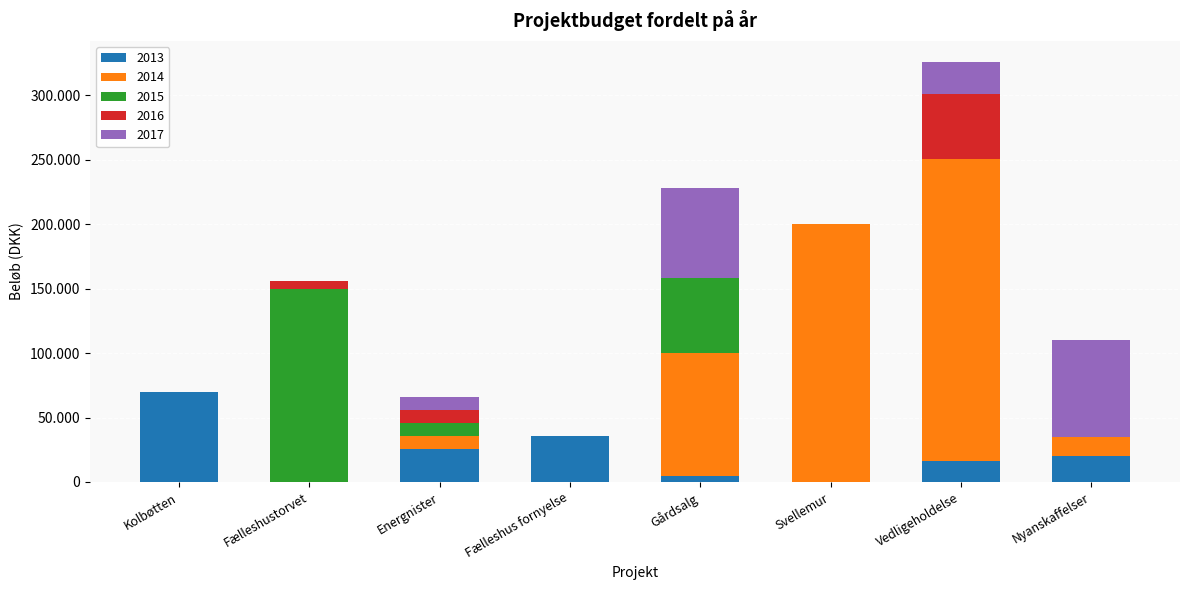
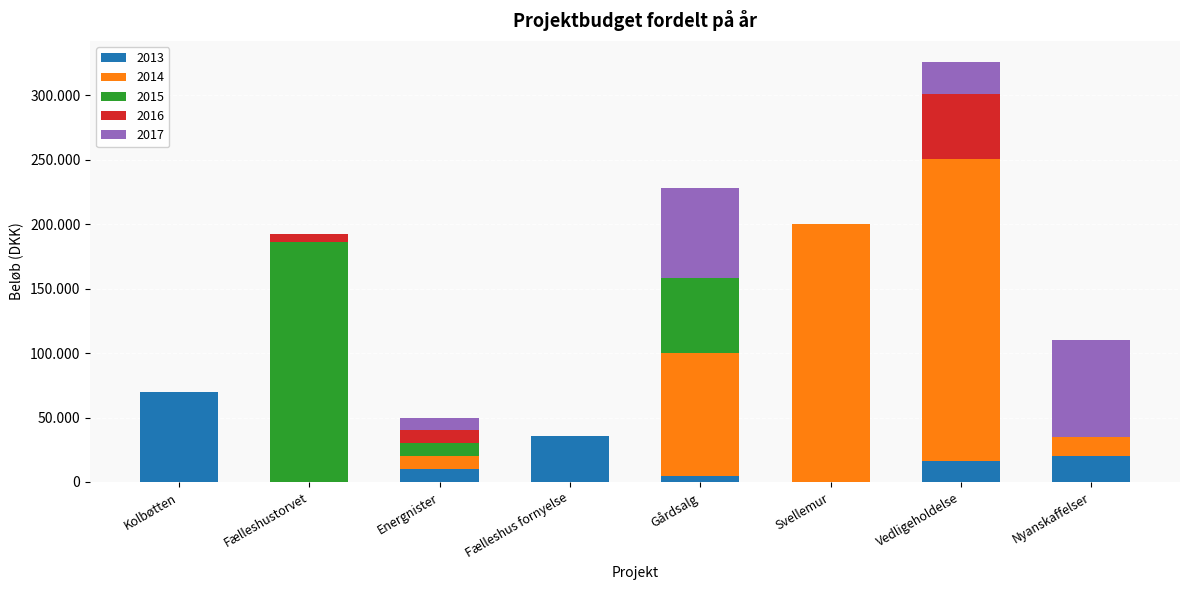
  {
    "2013": {
      "Kolbøtten": 70,
      "Fælleshustorvet": 0,
-     "Energnister": 26,
+     "Energnister": 10,
      "Fælleshus fornyelse": 36,
      "Gårdsalg": 5,
      "Svellemur": 0,
      "Vedligeholdelse": 16,
      "Nyanskaffelser": 20
    },
    "2014": {
      "Kolbøtten": 0,
      "Fælleshustorvet": 0,
      "Energnister": 10,
      "Fælleshus fornyelse": 0,
      "Gårdsalg": 95,
      "Svellemur": 200,
      "Vedligeholdelse": 235,
      "Nyanskaffelser": 15
    },
    "2015": {
      "Kolbøtten": 0,
-     "Fælleshustorvet": 150,
+     "Fælleshustorvet": 186,
      "Energnister": 10,
      "Fælleshus fornyelse": 0,
      "Gårdsalg": 59,
      "Svellemur": 0,
      "Vedligeholdelse": 0,
      "Nyanskaffelser": 0
    },
    "2016": {
      "Kolbøtten": 0,
      "Fælleshustorvet": 6,
      "Energnister": 10,
      "Fælleshus fornyelse": 0,
      "Gårdsalg": 0,
      "Svellemur": 0,
      "Vedligeholdelse": 50,
      "Nyanskaffelser": 0
    },
    "2017": {
      "Kolbøtten": 0,
      "Fælleshustorvet": 0,
      "Energnister": 10,
      "Fælleshus fornyelse": 0,
      "Gårdsalg": 70,
      "Svellemur": 0,
      "Vedligeholdelse": 25,
      "Nyanskaffelser": 75
    }
  }
